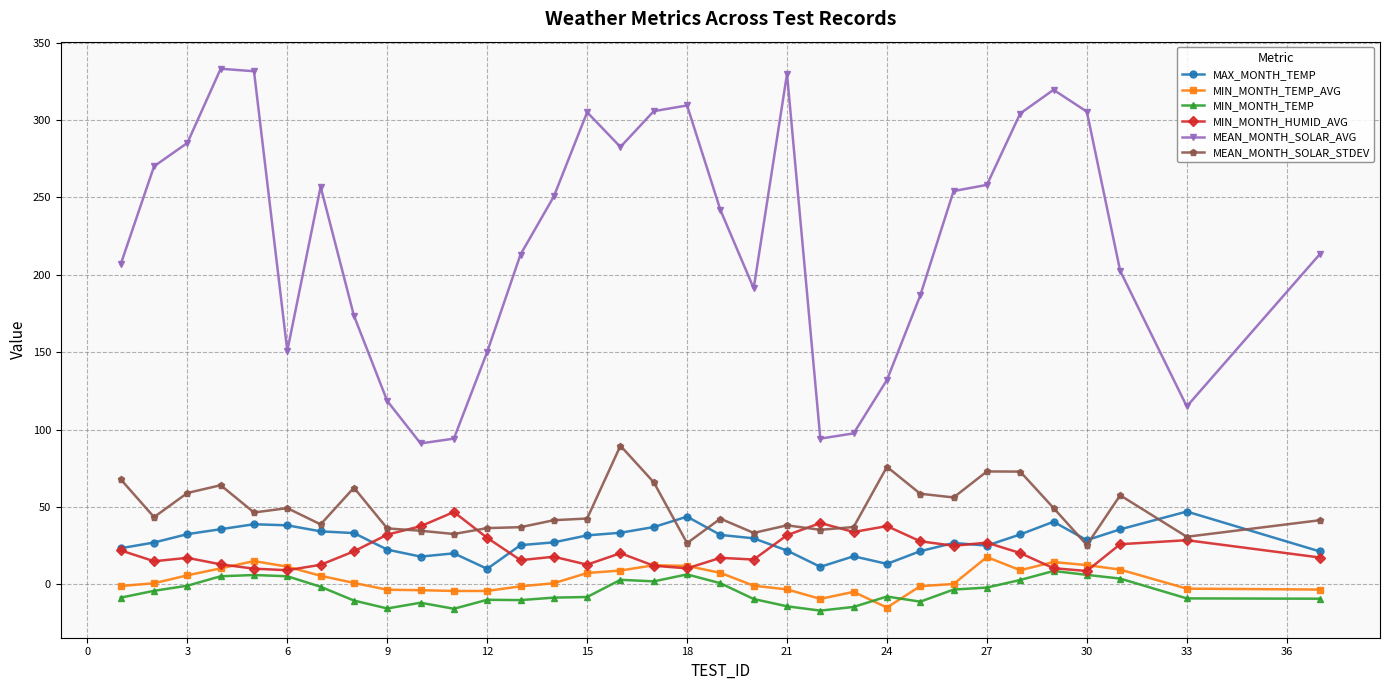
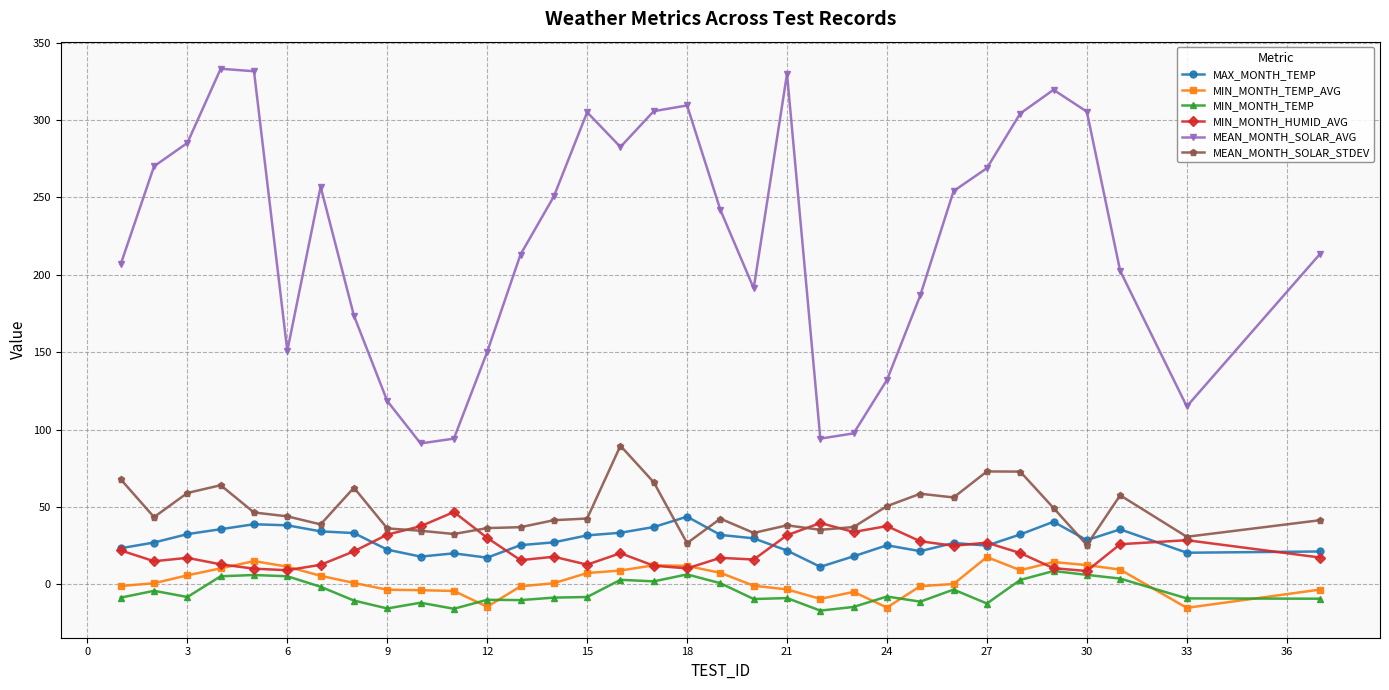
  {
    "MAX_MONTH_TEMP": {
      "3": 33,
      "6": 38,
      "9": 23,
-     "12": 10,
+     "12": 17,
      "15": 32,
      "18": 44,
      "21": 22,
-     "24": 13,
+     "24": 25,
      "27": 25,
      "30": 29,
-     "33": 47
+     "33": 21
    },
    "MIN_MONTH_TEMP_AVG": {
      "3": 6,
      "6": 12,
      "9": -3,
-     "12": -4,
+     "12": -14,
      "15": 7,
      "21": -3,
      "24": -15,
      "27": 18,
      "30": 13,
-     "33": -3
+     "33": -15
    },
    "MIN_MONTH_TEMP": {
-     "3": -1,
+     "3": -8,
      "6": 5,
      "9": -16,
      "12": -10,
      "15": -8,
      "18": 7,
-     "21": -14,
+     "21": -9,
      "24": -8,
-     "27": -2,
+     "27": -12,
      "30": 6,
      "33": -9
    },
    "MIN_MONTH_HUMID_AVG": {
      "3": 17,
      "6": 9,
      "9": 32,
      "12": 30,
      "15": 13,
      "21": 32,
      "24": 38,
      "27": 27,
      "30": 9,
      "33": 29
    },
    "MEAN_MONTH_SOLAR_AVG": {
      "3": 285,
      "6": 151,
      "9": 119,
      "12": 150,
      "15": 305,
      "18": 309,
      "21": 330,
      "24": 132,
-     "27": 258,
+     "27": 269,
      "30": 305,
      "33": 115
    },
    "MEAN_MONTH_SOLAR_STDEV": {
      "3": 59,
-     "6": 49,
+     "6": 44,
      "9": 36,
      "12": 36,
      "15": 43,
      "18": 27,
      "21": 38,
-     "24": 76,
+     "24": 51,
      "27": 73,
      "30": 26,
      "33": 31
    }
  }
